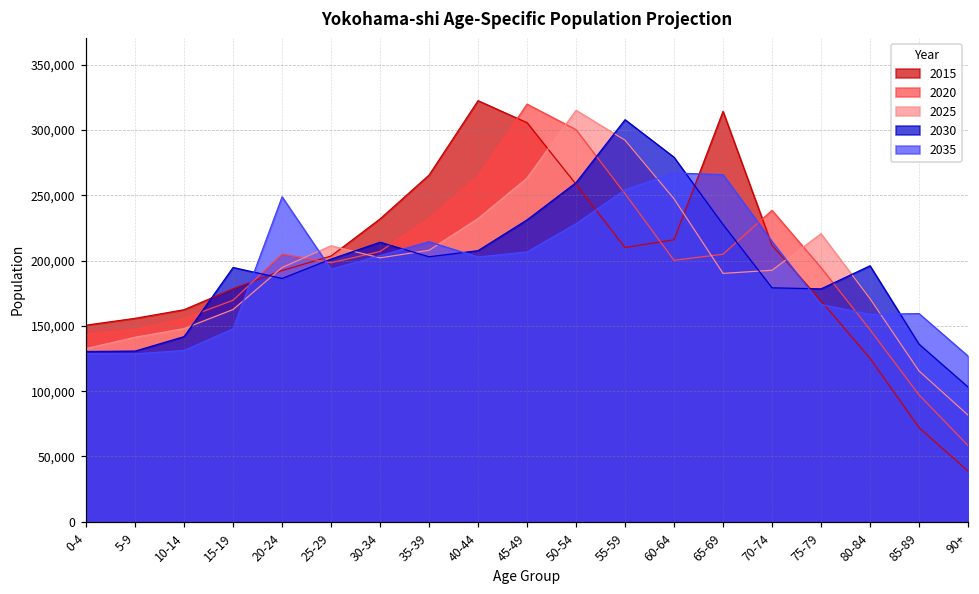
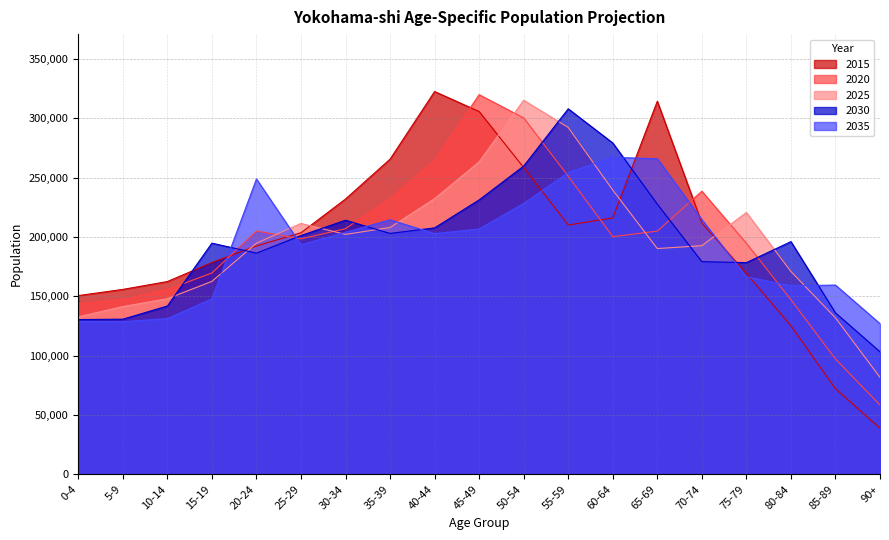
  {
    "2015": {
      "0-4": "151,000",
      "5-9": "156,000",
      "10-14": "162,000",
      "15-19": "178,000",
      "20-24": "192,000",
      "25-29": "204,000",
      "30-34": "232,000",
      "35-39": "266,000",
      "40-44": "323,000",
      "45-49": "306,000",
      "55-59": "210,000",
      "60-64": "216,000",
      "65-69": "314,000",
      "70-74": "212,000",
      "75-79": "169,000",
      "80-84": "125,000",
      "85-89": "72,000",
      "90+": "39,000"
    },
    "2020": {
      "0-4": "144,000",
      "5-9": "147,000",
      "10-14": "156,000",
      "15-19": "170,000",
      "20-24": "205,000",
      "25-29": "198,000",
      "30-34": "207,000",
      "35-39": "232,000",
      "40-44": "265,000",
      "45-49": "320,000",
      "50-54": "300,000",
      "55-59": "251,000",
      "60-64": "200,000",
      "65-69": "205,000",
      "70-74": "239,000",
      "75-79": "195,000",
      "80-84": "147,000",
      "85-89": "97,000",
      "90+": "58,000"
    },
    "2025": {
      "0-4": "133,000",
      "5-9": "141,000",
      "10-14": "148,000",
      "15-19": "163,000",
      "20-24": "195,000",
      "25-29": "211,000",
      "35-39": "208,000",
      "40-44": "232,000",
      "45-49": "263,000",
      "50-54": "315,000",
      "55-59": "292,000",
-     "60-64": "247,000",
+     "60-64": "240,000",
      "65-69": "190,000",
      "70-74": "193,000",
      "75-79": "221,000",
      "80-84": "171,000",
-     "85-89": "115,000",
+     "85-89": "132,000",
      "90+": "82,000"
    },
    "2030": {
      "10-14": "142,000",
      "15-19": "195,000",
      "20-24": "186,000",
      "25-29": "201,000",
      "30-34": "214,000",
      "35-39": "203,000",
      "40-44": "208,000",
      "45-49": "231,000",
      "55-59": "308,000",
      "60-64": "279,000",
      "65-69": "228,000",
      "70-74": "179,000",
      "75-79": "178,000",
      "80-84": "196,000",
      "85-89": "136,000",
      "90+": "103,000"
    },
    "2035": {
      "10-14": "131,000",
      "15-19": "148,000",
      "20-24": "249,000",
      "25-29": "193,000",
      "35-39": "214,000",
      "40-44": "203,000",
      "45-49": "207,000",
      "50-54": "228,000",
      "55-59": "254,000",
      "60-64": "267,000",
      "65-69": "266,000",
      "70-74": "215,000",
      "75-79": "166,000",
      "80-84": "159,000",
      "85-89": "159,000",
      "90+": "127,000"
    }
  }
